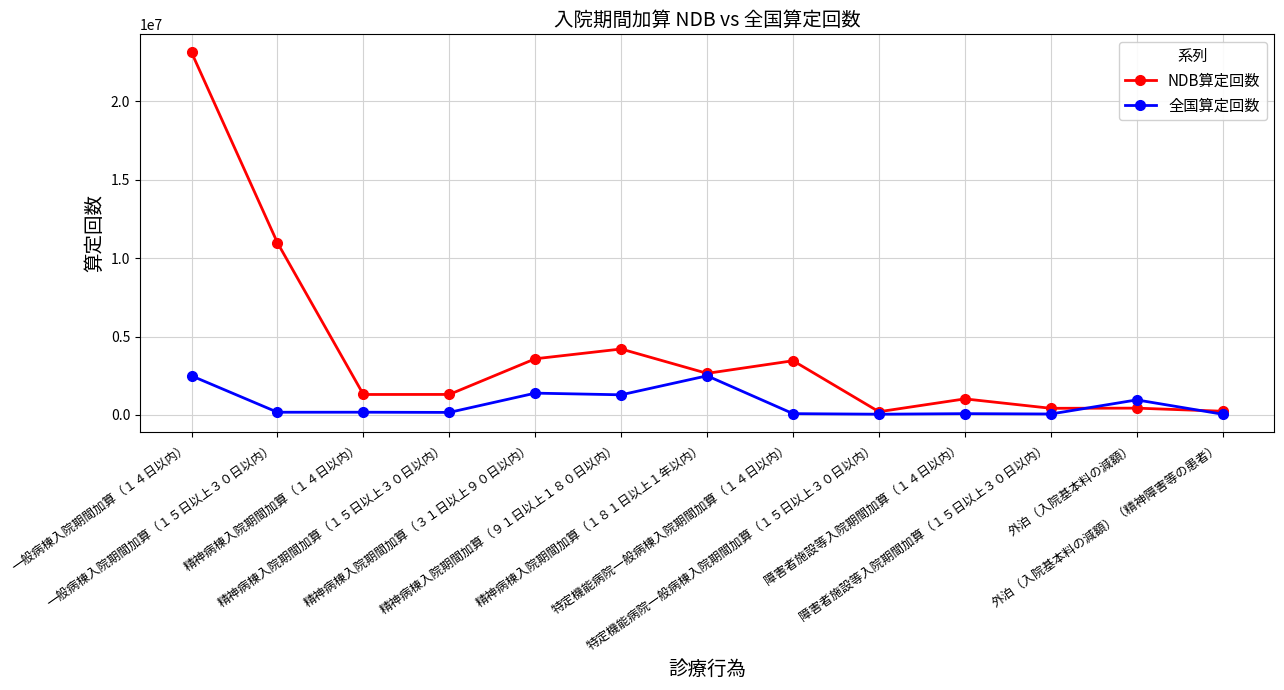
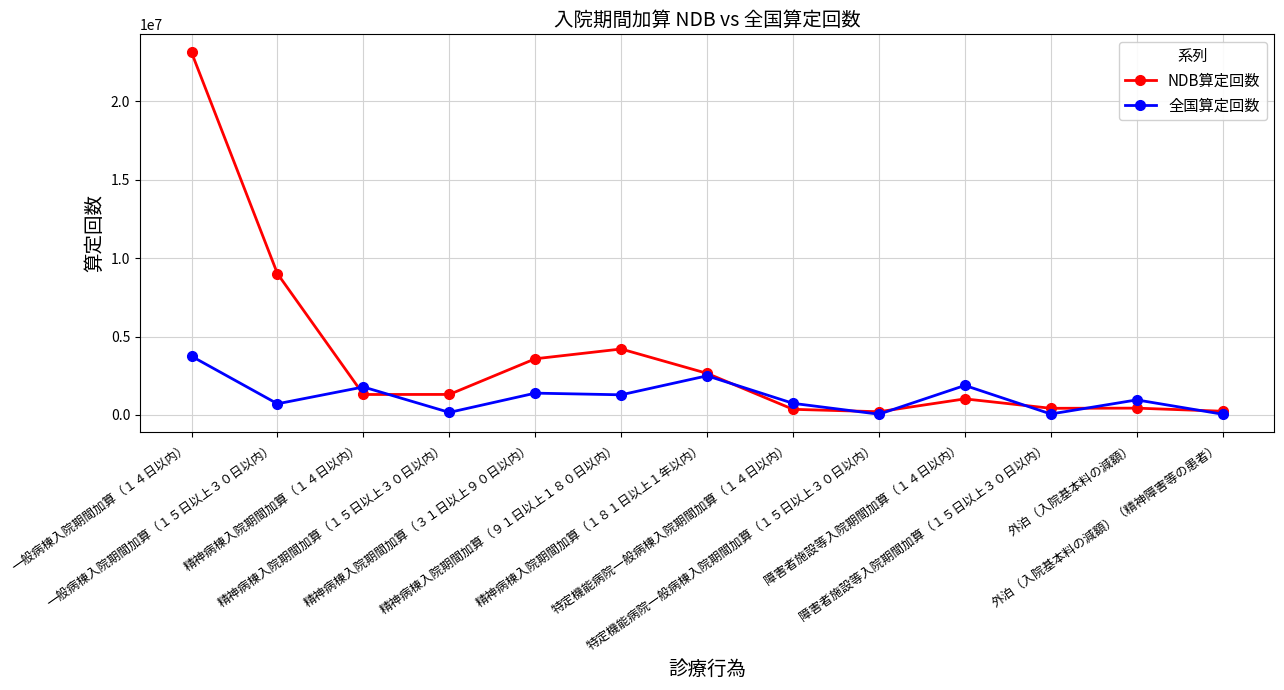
  {
    "NDB算定回数": {
      "一般病棟入院期間加算（１４日以内）": 23100000,
-     "一般病棟入院期間加算（１５日以上３０日以内）": 11000000,
+     "一般病棟入院期間加算（１５日以上３０日以内）": 9000000,
      "精神病棟入院期間加算（１４日以内）": 1300000,
      "精神病棟入院期間加算（１５日以上３０日以内）": 1300000,
      "精神病棟入院期間加算（３１日以上９０日以内）": 3600000,
      "精神病棟入院期間加算（９１日以上１８０日以内）": 4200000,
-     "特定機能病院一般病棟入院期間加算（１４日以内）": 3500000,
+     "特定機能病院一般病棟入院期間加算（１４日以内）": 400000,
      "障害者施設等入院期間加算（１４日以内）": 1000000,
      "障害者施設等入院期間加算（１５日以上３０日以内）": 400000,
      "外泊（入院基本料の減額）": 400000,
      "外泊（入院基本料の減額）（精神障害等の患者）": 200000
    },
    "全国算定回数": {
-     "一般病棟入院期間加算（１４日以内）": 2500000,
-     "一般病棟入院期間加算（１５日以上３０日以内）": 200000,
-     "精神病棟入院期間加算（１４日以内）": 200000,
+     "一般病棟入院期間加算（１４日以内）": 3700000,
+     "一般病棟入院期間加算（１５日以上３０日以内）": 700000,
+     "精神病棟入院期間加算（１４日以内）": 1800000,
      "精神病棟入院期間加算（１５日以上３０日以内）": 200000,
      "精神病棟入院期間加算（３１日以上９０日以内）": 1400000,
      "精神病棟入院期間加算（９１日以上１８０日以内）": 1300000,
-     "特定機能病院一般病棟入院期間加算（１４日以内）": 100000,
-     "障害者施設等入院期間加算（１４日以内）": 100000,
+     "特定機能病院一般病棟入院期間加算（１４日以内）": 700000,
+     "障害者施設等入院期間加算（１４日以内）": 1900000,
      "障害者施設等入院期間加算（１５日以上３０日以内）": 100000,
      "外泊（入院基本料の減額）": 1000000,
      "外泊（入院基本料の減額）（精神障害等の患者）": 0
    }
  }
